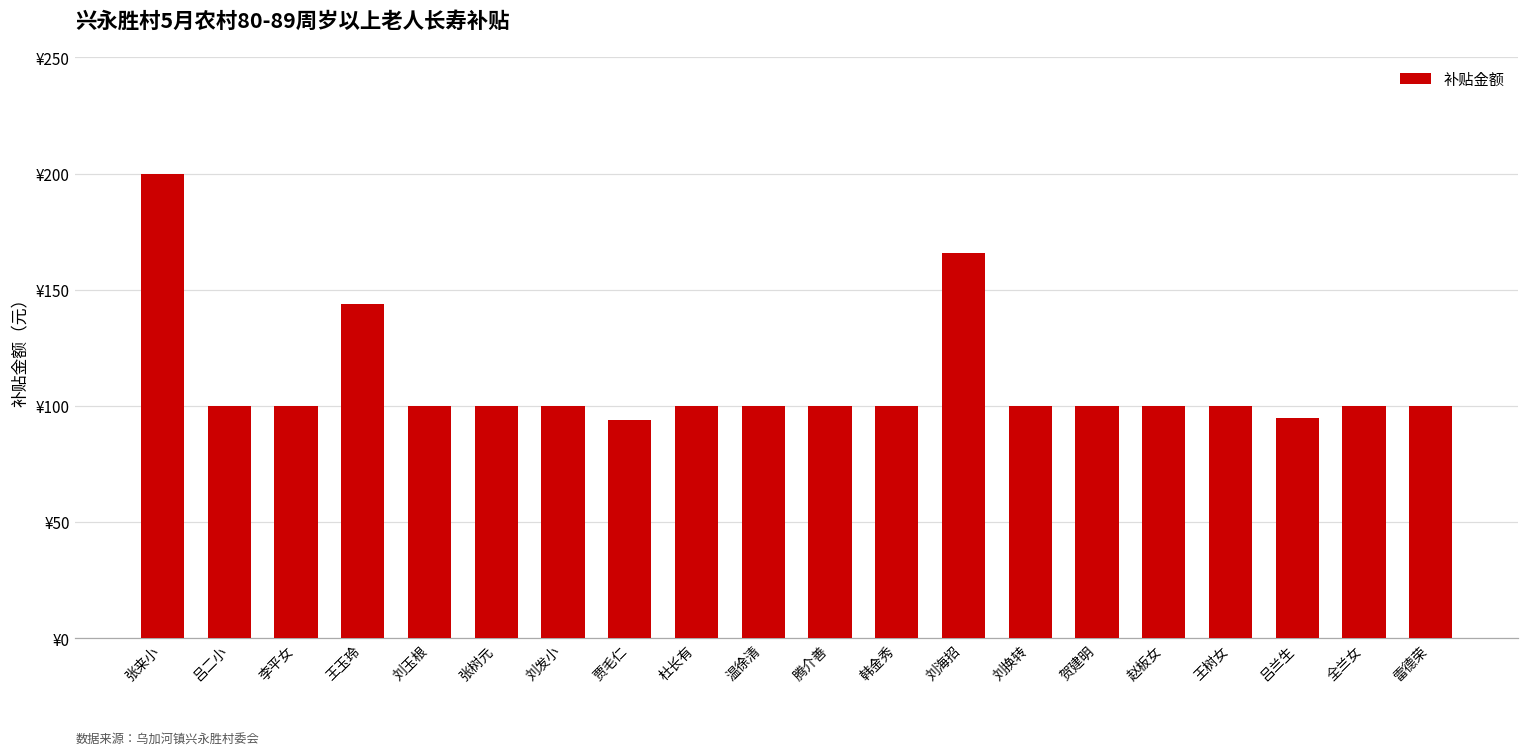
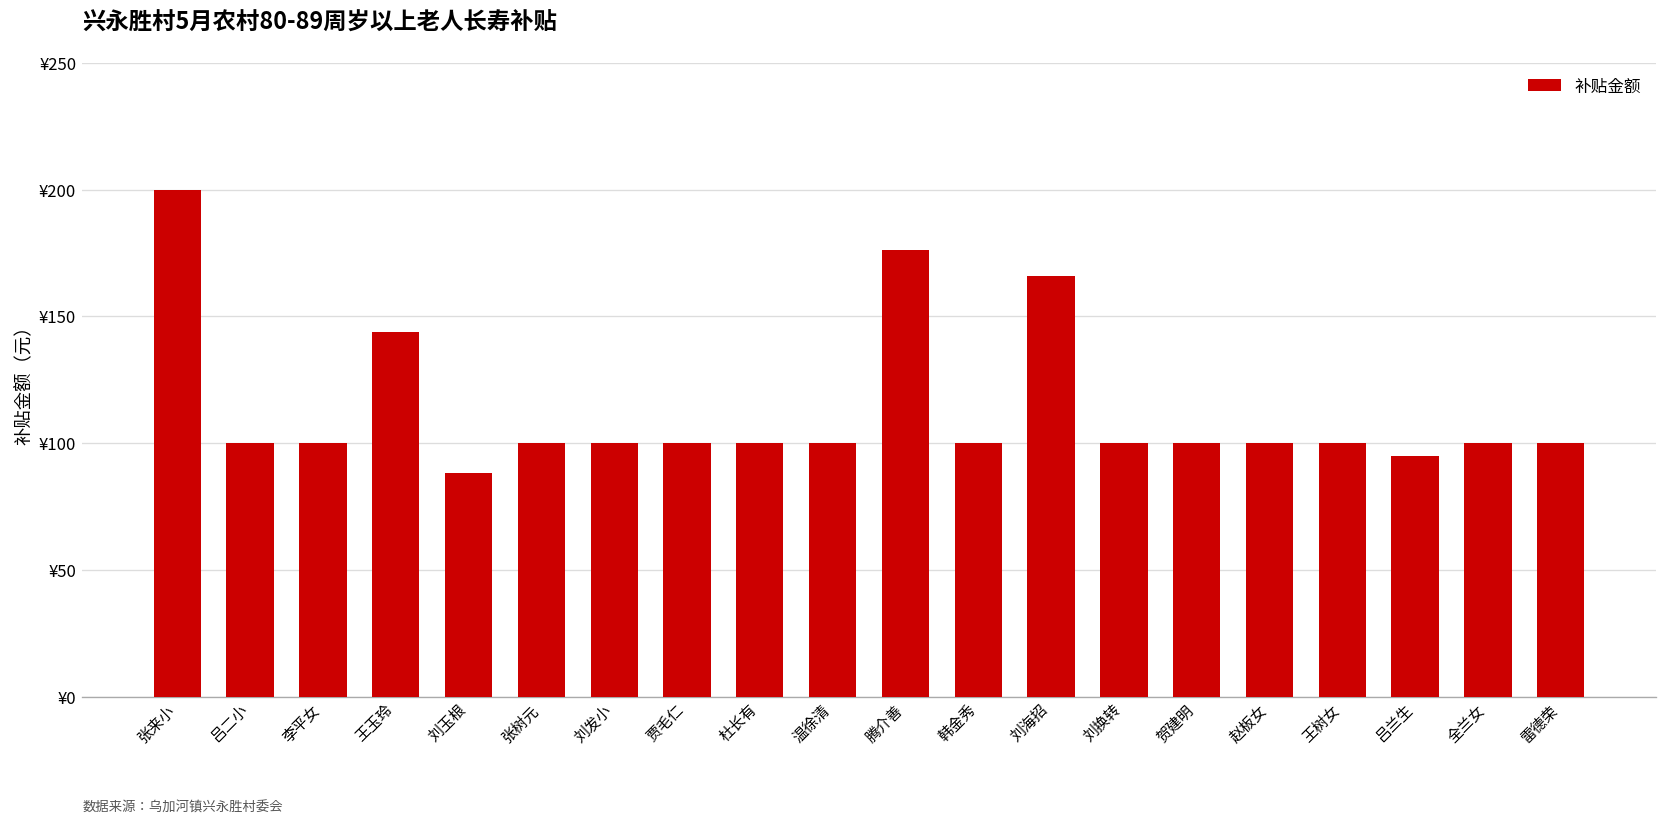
  {
    "张来小": "¥200",
    "吕二小": "¥100",
    "李平女": "¥100",
    "王玉玲": "¥144",
-   "刘玉根": "¥100",
+   "刘玉根": "¥88",
    "张树元": "¥100",
    "刘发小": "¥100",
-   "贾毛仁": "¥94",
+   "贾毛仁": "¥100",
    "杜长有": "¥100",
    "温徐清": "¥100",
-   "腾介善": "¥100",
+   "腾介善": "¥176",
    "韩金秀": "¥100",
    "刘海招": "¥166",
    "刘换转": "¥100",
    "贺建明": "¥100",
    "赵板女": "¥100",
    "王树女": "¥100",
    "吕兰生": "¥95",
    "全兰女": "¥100",
    "雷德荣": "¥100"
  }
